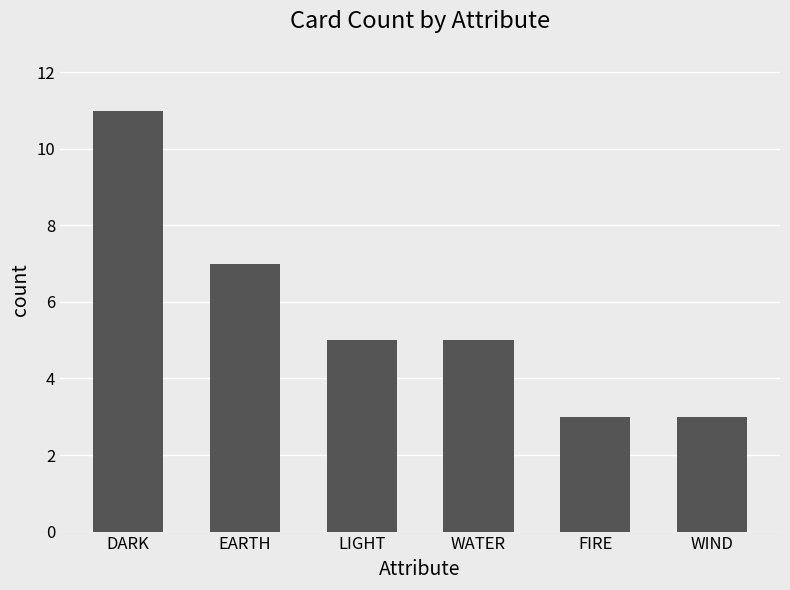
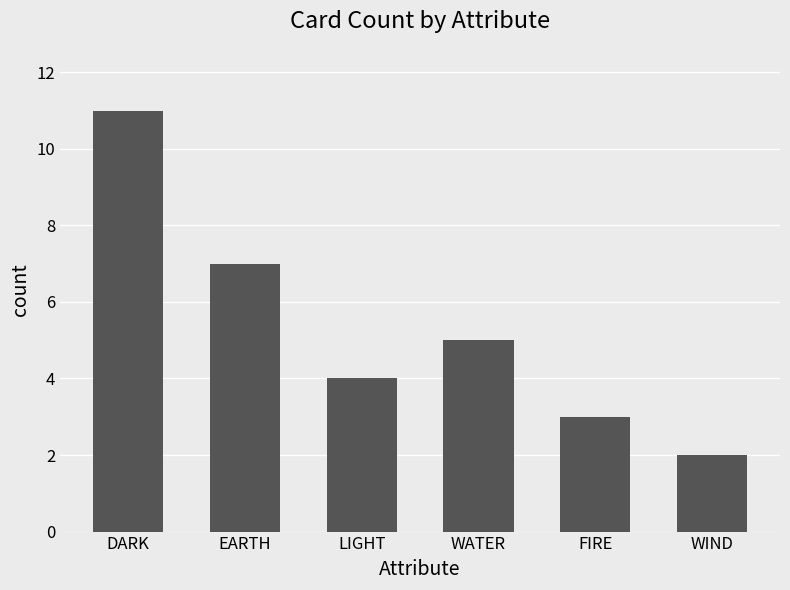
  {
    "DARK": 11,
    "EARTH": 7,
-   "LIGHT": 5,
+   "LIGHT": 4,
    "WATER": 5,
    "FIRE": 3,
-   "WIND": 3
+   "WIND": 2
  }
